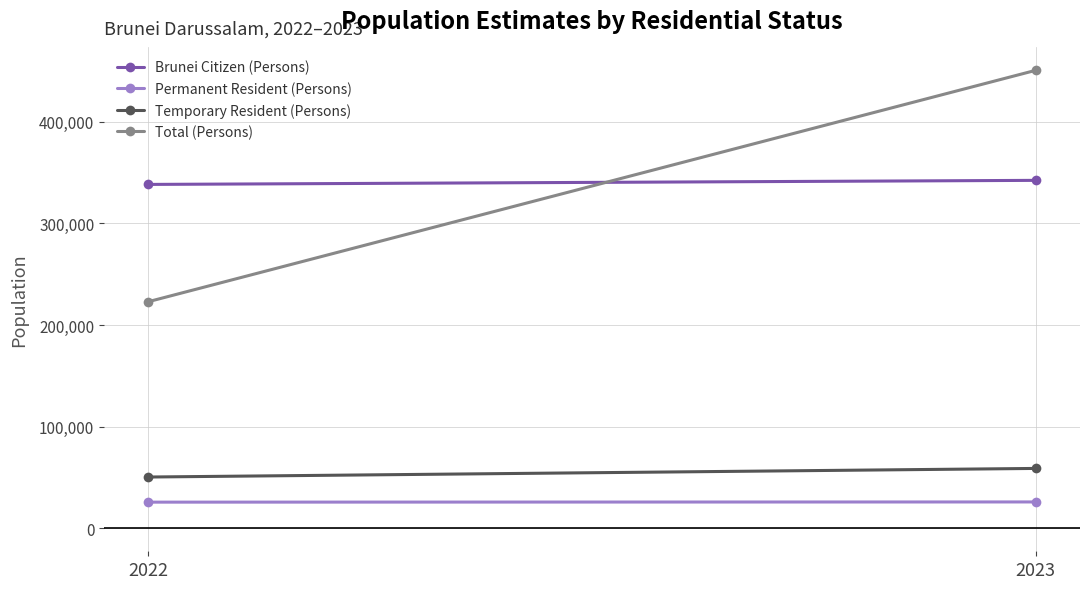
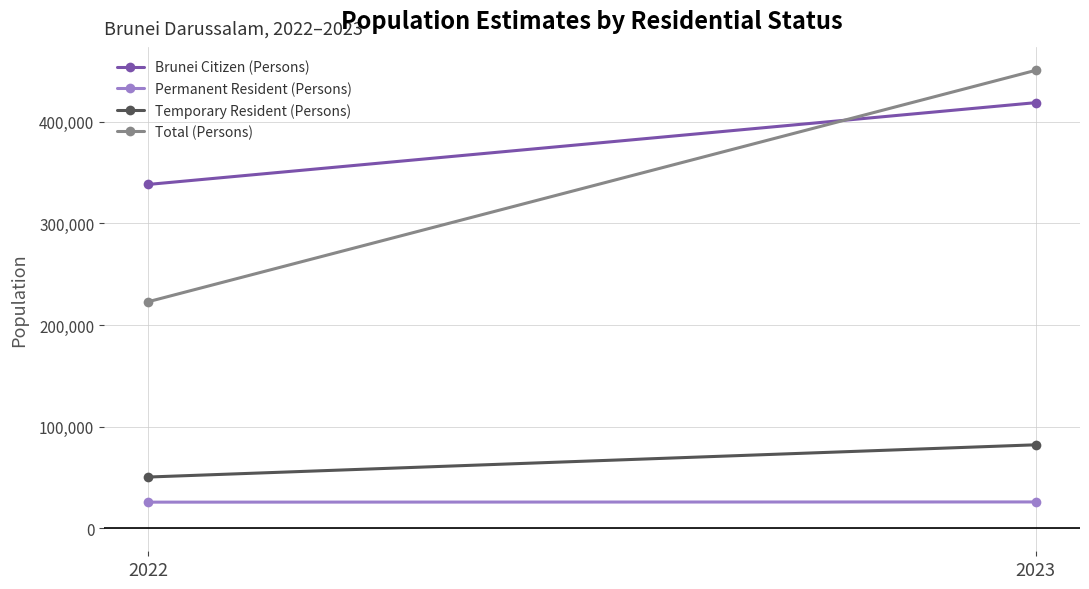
  {
    "Brunei Citizen (Persons)": {
      "2022": "338,000",
-     "2023": "342,000"
+     "2023": "419,000"
    },
    "Permanent Resident (Persons)": {
      "2022": "26,000",
      "2023": "26,000"
    },
    "Temporary Resident (Persons)": {
      "2022": "51,000",
-     "2023": "59,000"
+     "2023": "82,000"
    },
    "Total (Persons)": {
      "2022": "223,000",
      "2023": "451,000"
    }
  }
